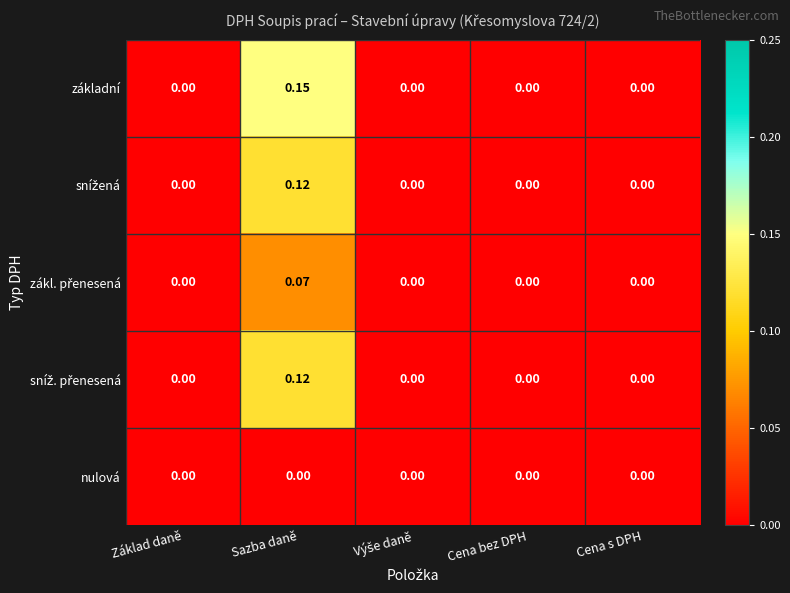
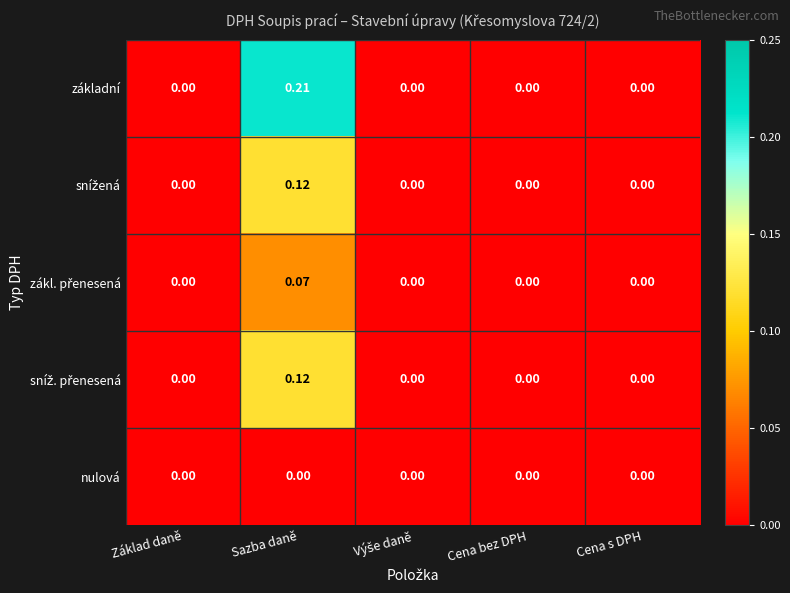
  {
    "základní": {
      "Základ daně": 0.00,
-     "Sazba daně": 0.15,
+     "Sazba daně": 0.21,
      "Výše daně": 0.00,
      "Cena bez DPH": 0.00,
      "Cena s DPH": 0.00
    },
    "snížená": {
      "Základ daně": 0.00,
      "Sazba daně": 0.12,
      "Výše daně": 0.00,
      "Cena bez DPH": 0.00,
      "Cena s DPH": 0.00
    },
    "zákl. přenesená": {
      "Základ daně": 0.00,
      "Sazba daně": 0.07,
      "Výše daně": 0.00,
      "Cena bez DPH": 0.00,
      "Cena s DPH": 0.00
    },
    "sníž. přenesená": {
      "Základ daně": 0.00,
      "Sazba daně": 0.12,
      "Výše daně": 0.00,
      "Cena bez DPH": 0.00,
      "Cena s DPH": 0.00
    },
    "nulová": {
      "Základ daně": 0.00,
      "Sazba daně": 0.00,
      "Výše daně": 0.00,
      "Cena bez DPH": 0.00,
      "Cena s DPH": 0.00
    }
  }
